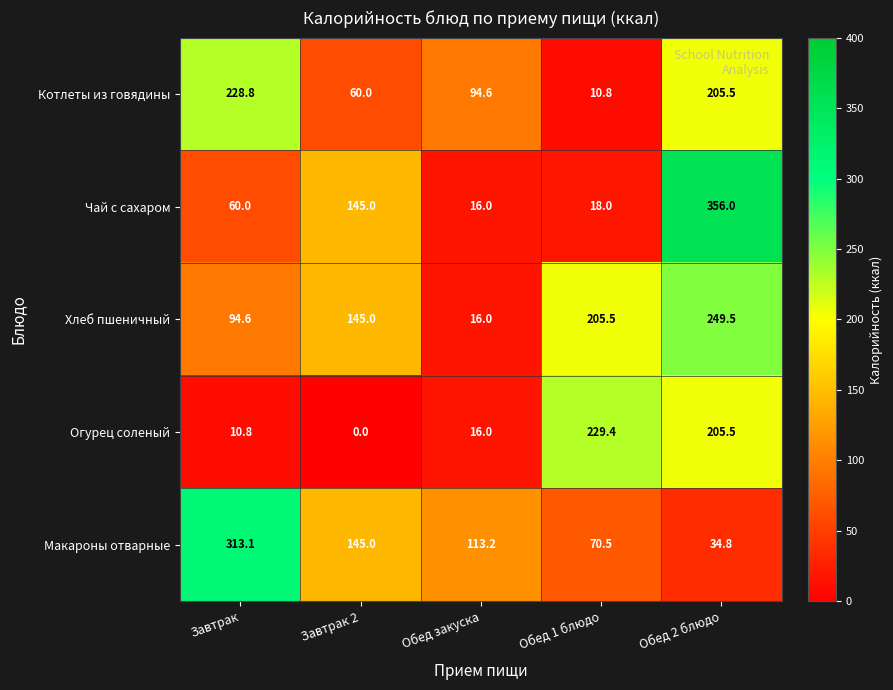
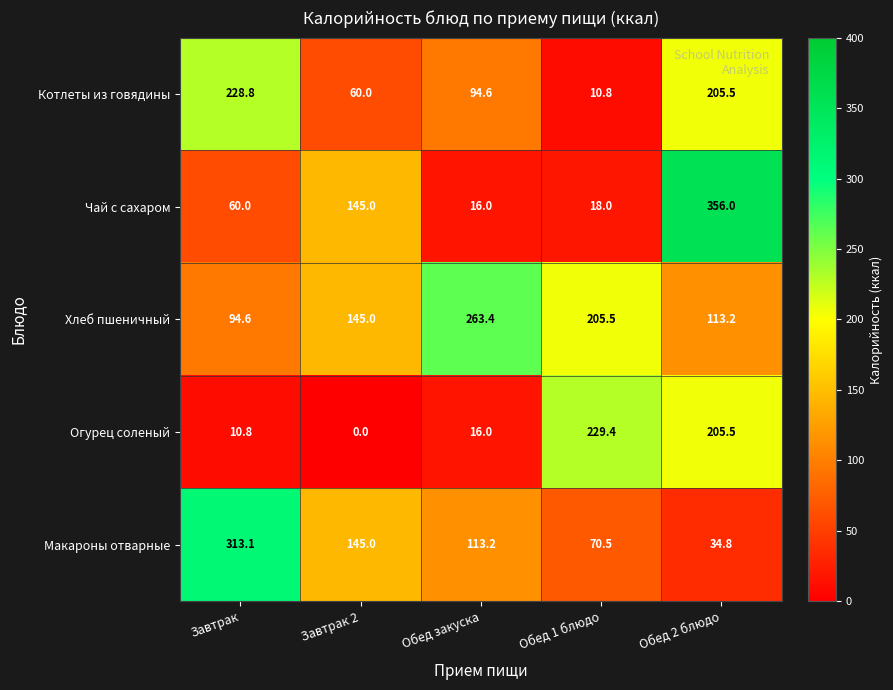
  {
    "Котлеты из говядины": {
      "Завтрак": 228.8,
      "Завтрак 2": 60.0,
      "Обед закуска": 94.6,
      "Обед 1 блюдо": 10.8
    },
    "Чай с сахаром": {
      "Завтрак": 60.0,
      "Завтрак 2": 145.0,
      "Обед закуска": 16.0,
      "Обед 1 блюдо": 18.0,
      "Обед 2 блюдо": 356.0
    },
    "Хлеб пшеничный": {
      "Завтрак": 94.6,
      "Завтрак 2": 145.0,
-     "Обед закуска": 16.0,
+     "Обед закуска": 263.4,
      "Обед 1 блюдо": 205.5,
-     "Обед 2 блюдо": 249.5
+     "Обед 2 блюдо": 113.2
    },
    "Огурец соленый": {
      "Завтрак": 10.8,
      "Завтрак 2": 0.0,
      "Обед закуска": 16.0,
      "Обед 1 блюдо": 229.4,
      "Обед 2 блюдо": 205.5
    },
    "Макароны отварные": {
      "Завтрак": 313.1,
      "Завтрак 2": 145.0,
      "Обед закуска": 113.2,
      "Обед 1 блюдо": 70.5,
      "Обед 2 блюдо": 34.8
    }
  }
